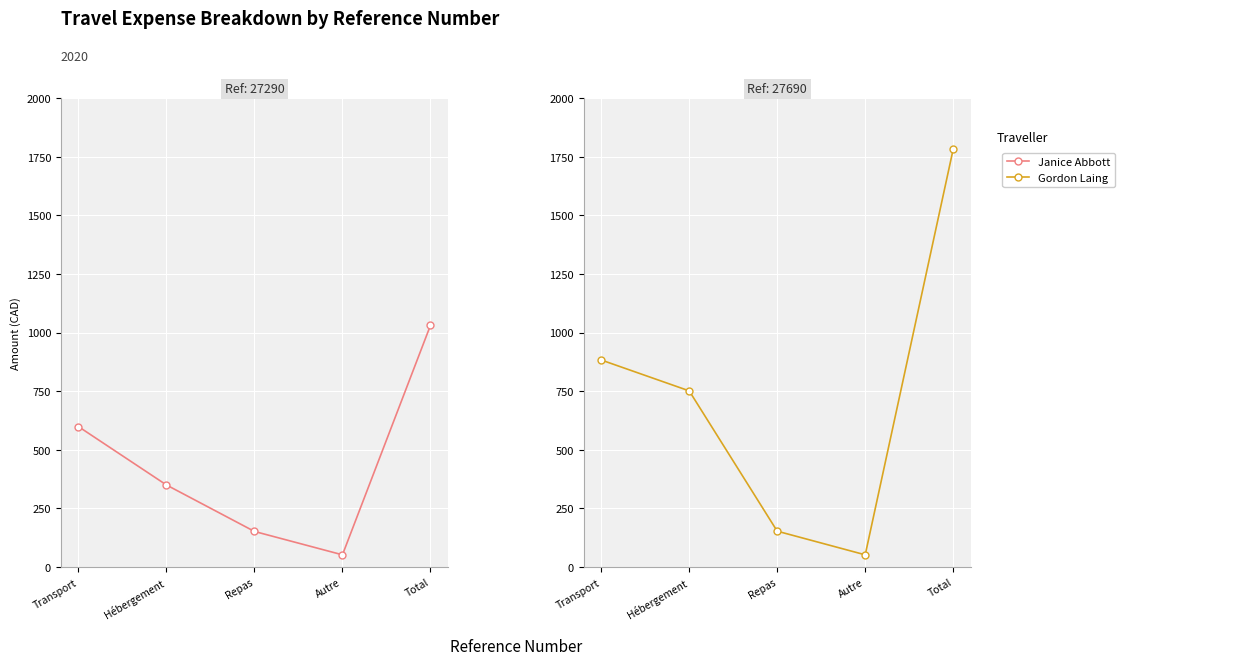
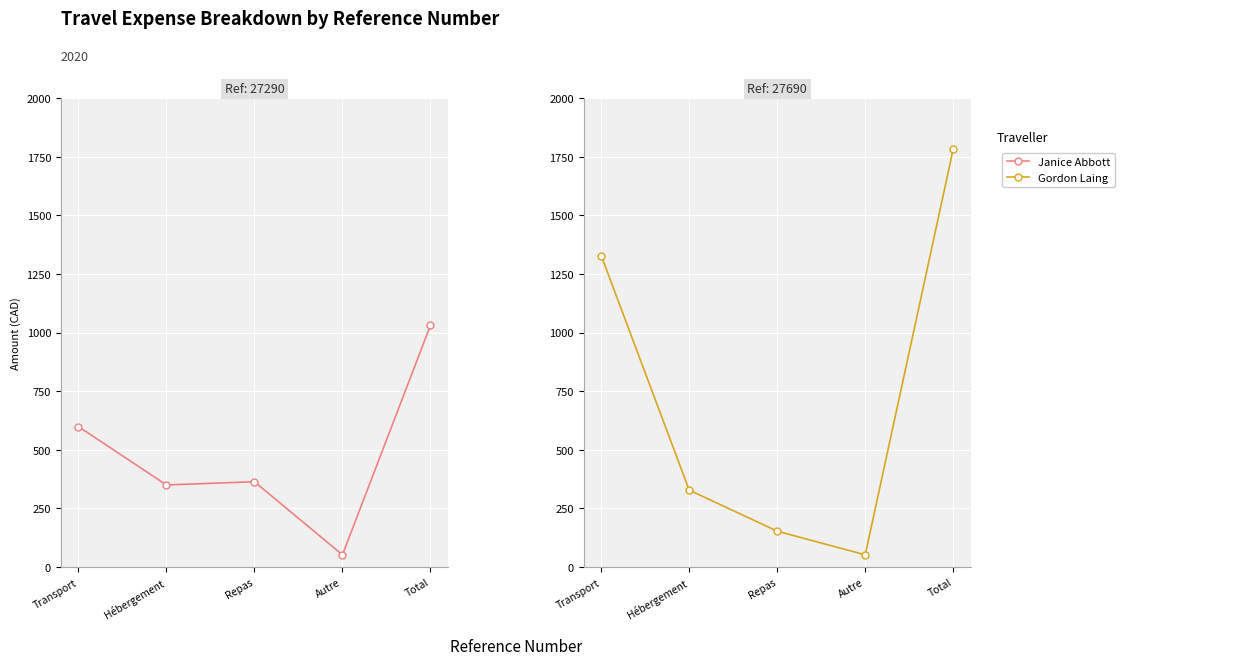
  {
    "Ref: 27290": {
      "Transport": 600,
      "Hébergement": 350,
-     "Repas": 150,
+     "Repas": 360,
      "Autre": 50,
      "Total": 1030
    },
    "Ref: 27690": {
-     "Transport": 880,
-     "Hébergement": 750,
+     "Transport": 1330,
+     "Hébergement": 330,
      "Repas": 150,
      "Autre": 50,
      "Total": 1780
    }
  }
